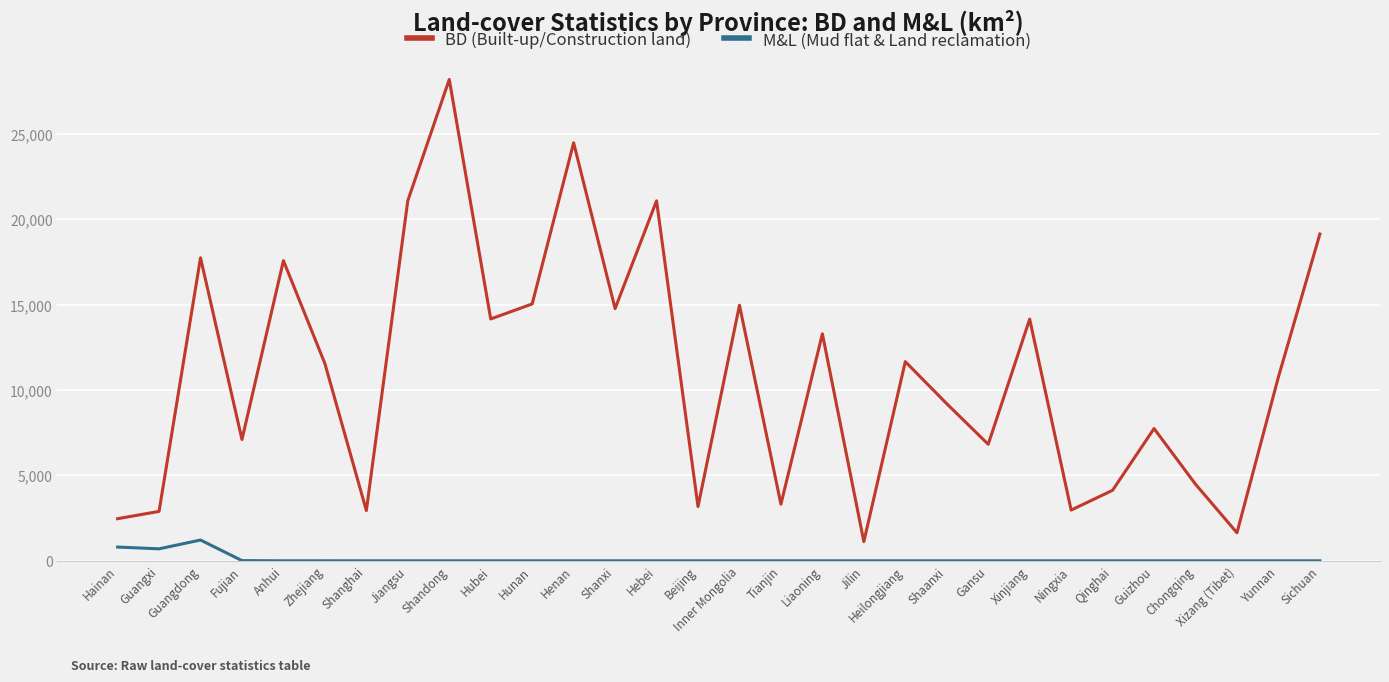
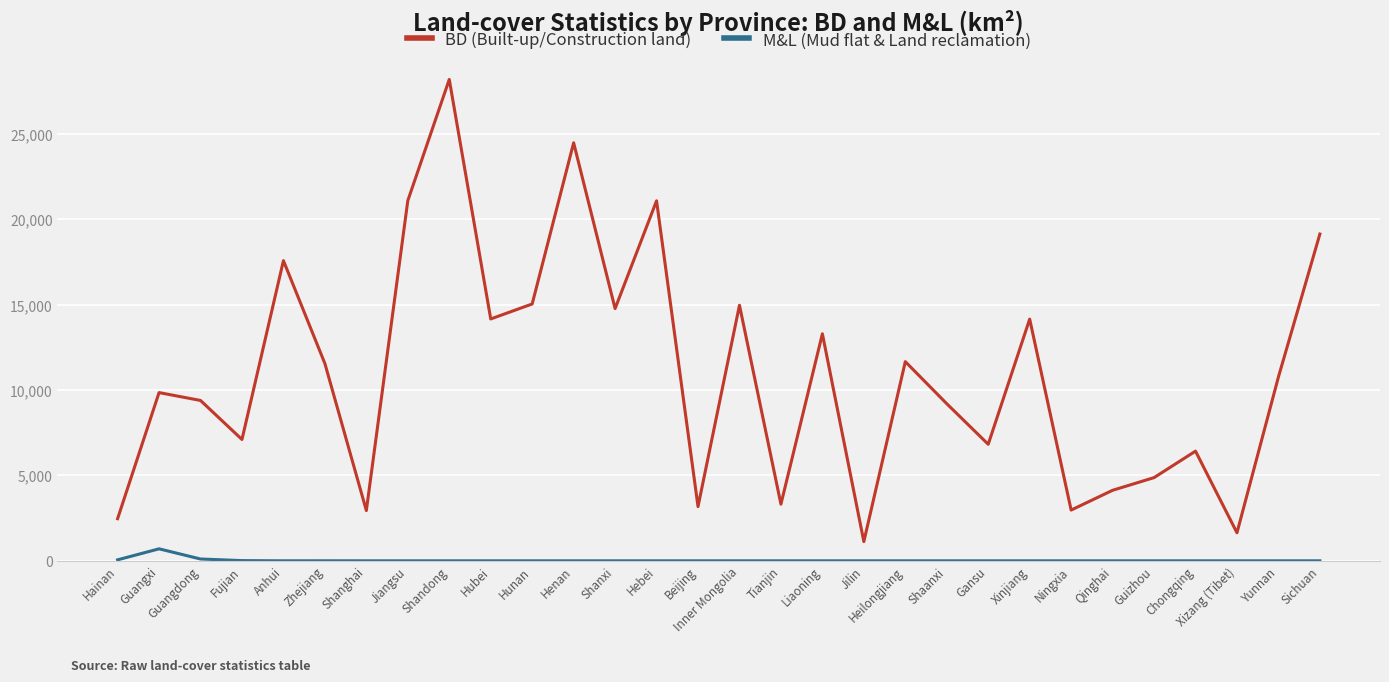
  {
    "BD (Built-up/Construction land)": {
      "Hainan": "2,500",
-     "Guangxi": "2,900",
-     "Guangdong": "17,800",
+     "Guangxi": "9,900",
+     "Guangdong": "9,400",
      "Fujian": "7,100",
      "Anhui": "17,600",
      "Zhejiang": "11,600",
      "Shanghai": "2,900",
      "Jiangsu": "21,100",
      "Shandong": "28,200",
      "Hubei": "14,200",
      "Hunan": "15,100",
      "Henan": "24,500",
      "Shanxi": "14,800",
      "Hebei": "21,100",
      "Beijing": "3,200",
      "Inner Mongolia": "15,000",
      "Tianjin": "3,300",
      "Liaoning": "13,300",
      "Jilin": "1,100",
      "Heilongjiang": "11,700",
      "Shaanxi": "9,200",
      "Gansu": "6,800",
      "Xinjiang": "14,200",
      "Ningxia": "3,000",
      "Qinghai": "4,100",
-     "Guizhou": "7,800",
-     "Chongqing": "4,500",
+     "Guizhou": "4,900",
+     "Chongqing": "6,400",
      "Xizang (Tibet)": "1,600",
      "Yunnan": "10,800",
      "Sichuan": "19,100"
    },
    "M&L (Mud flat & Land reclamation)": {
-     "Hainan": "800",
+     "Hainan": "100",
      "Guangxi": "700",
-     "Guangdong": "1,200",
+     "Guangdong": "100",
      "Fujian": "0",
      "Anhui": "0",
      "Zhejiang": "0",
      "Shanghai": "0",
      "Jiangsu": "0",
      "Shandong": "0",
      "Hubei": "0",
      "Hunan": "0",
      "Henan": "0",
      "Shanxi": "0",
      "Hebei": "0",
      "Beijing": "0",
      "Inner Mongolia": "0",
      "Tianjin": "0",
      "Liaoning": "0",
      "Jilin": "0",
      "Heilongjiang": "0",
      "Shaanxi": "0",
      "Gansu": "0",
      "Xinjiang": "0",
      "Ningxia": "0",
      "Qinghai": "0",
      "Guizhou": "0",
      "Chongqing": "0",
      "Xizang (Tibet)": "0",
      "Yunnan": "0",
      "Sichuan": "0"
    }
  }
